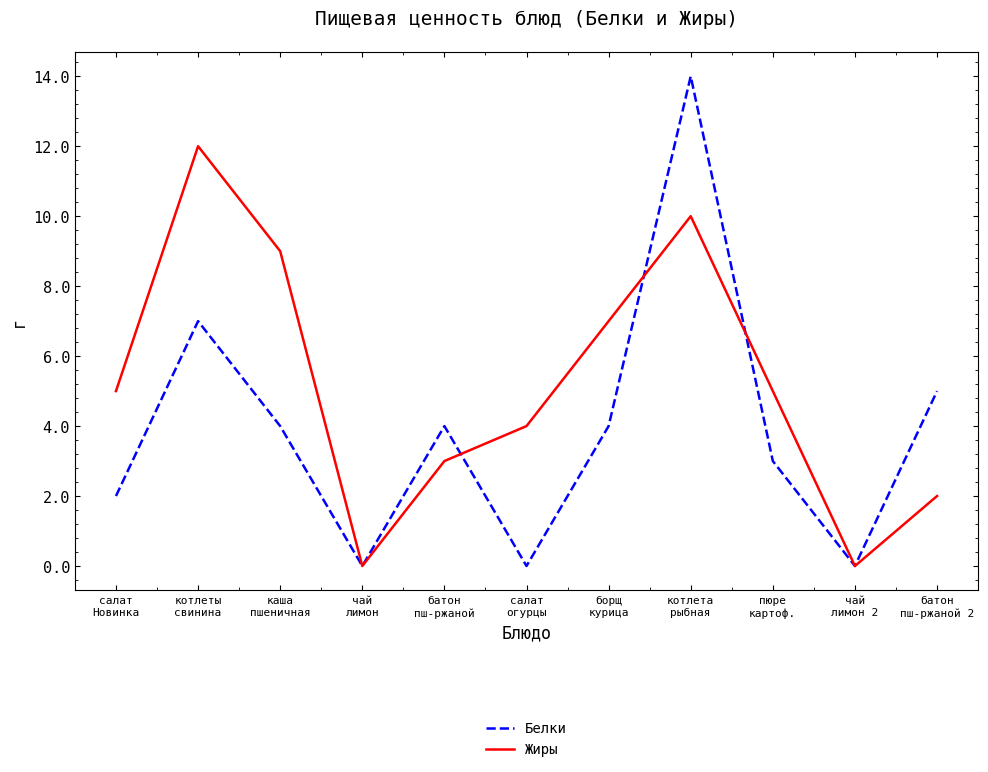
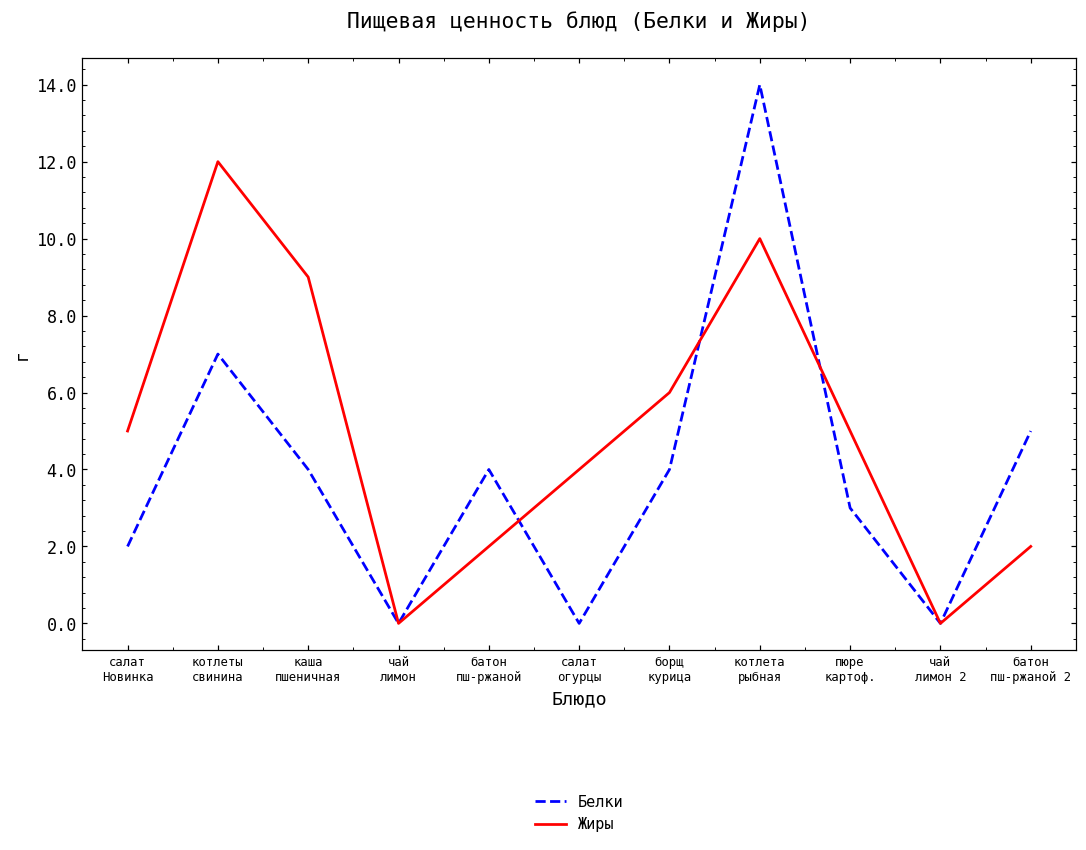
  {
    "Белки": {
      "салат Новинка": 2,
      "котлеты свинина": 7,
      "каша пшеничная": 4,
      "батон пш-ржаной": 4,
      "салат огурцы": 0,
      "борщ курица": 4,
      "котлета рыбная": 14,
      "пюре картоф.": 3,
      "батон пш-ржаной 2": 5
    },
    "Жиры": {
      "салат Новинка": 5,
      "котлеты свинина": 12,
      "каша пшеничная": 9,
-     "батон пш-ржаной": 3,
+     "батон пш-ржаной": 2,
      "салат огурцы": 4,
-     "борщ курица": 7,
+     "борщ курица": 6,
      "котлета рыбная": 10,
      "пюре картоф.": 5,
      "батон пш-ржаной 2": 2
    }
  }
